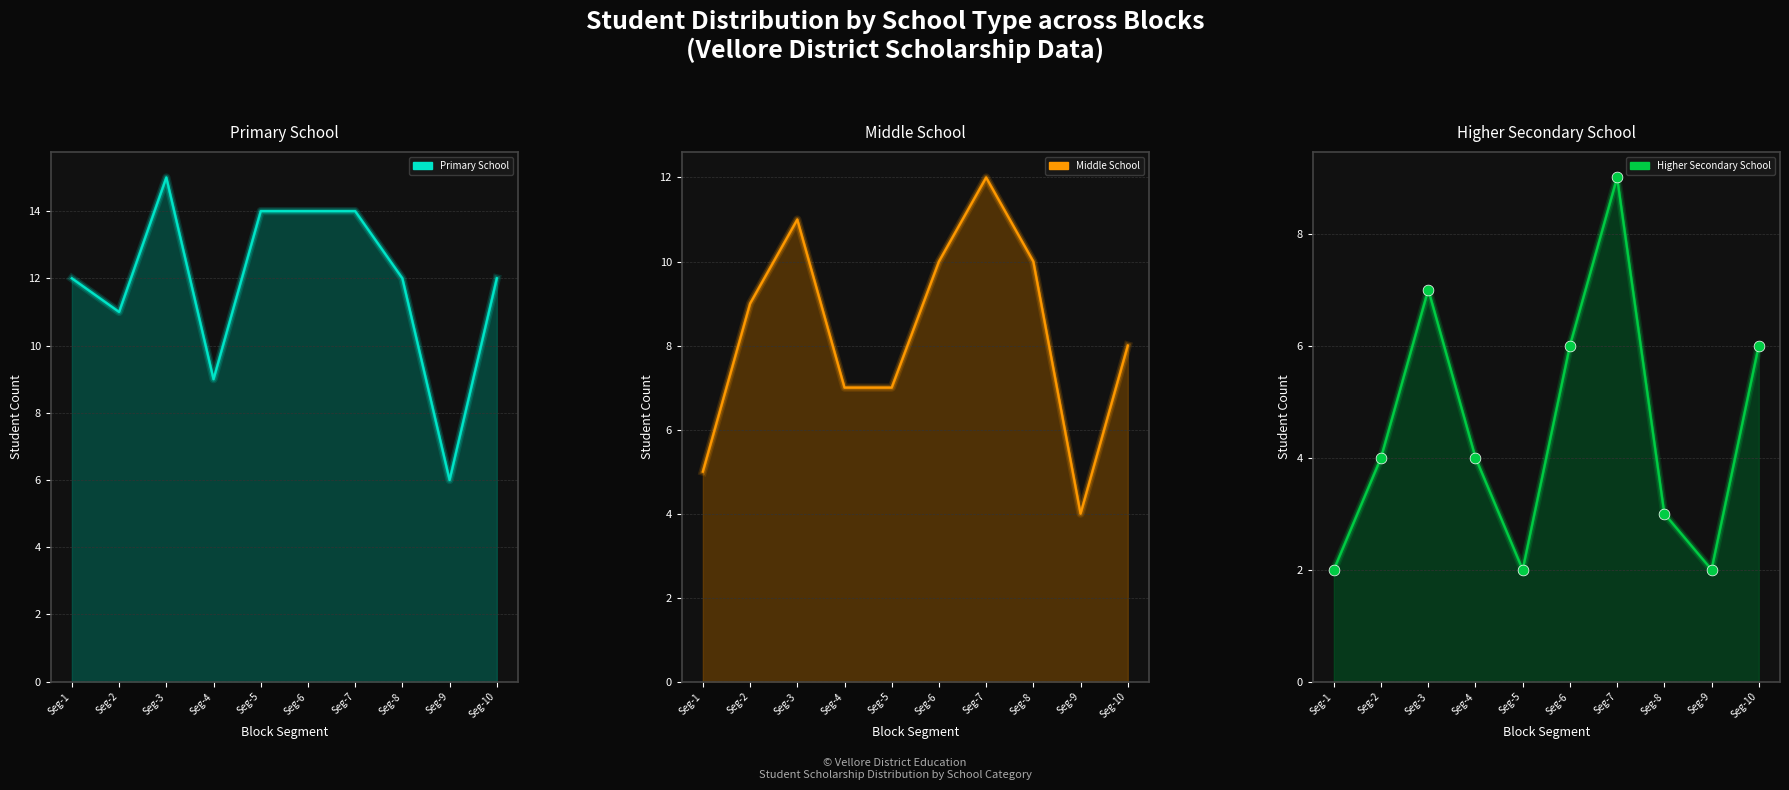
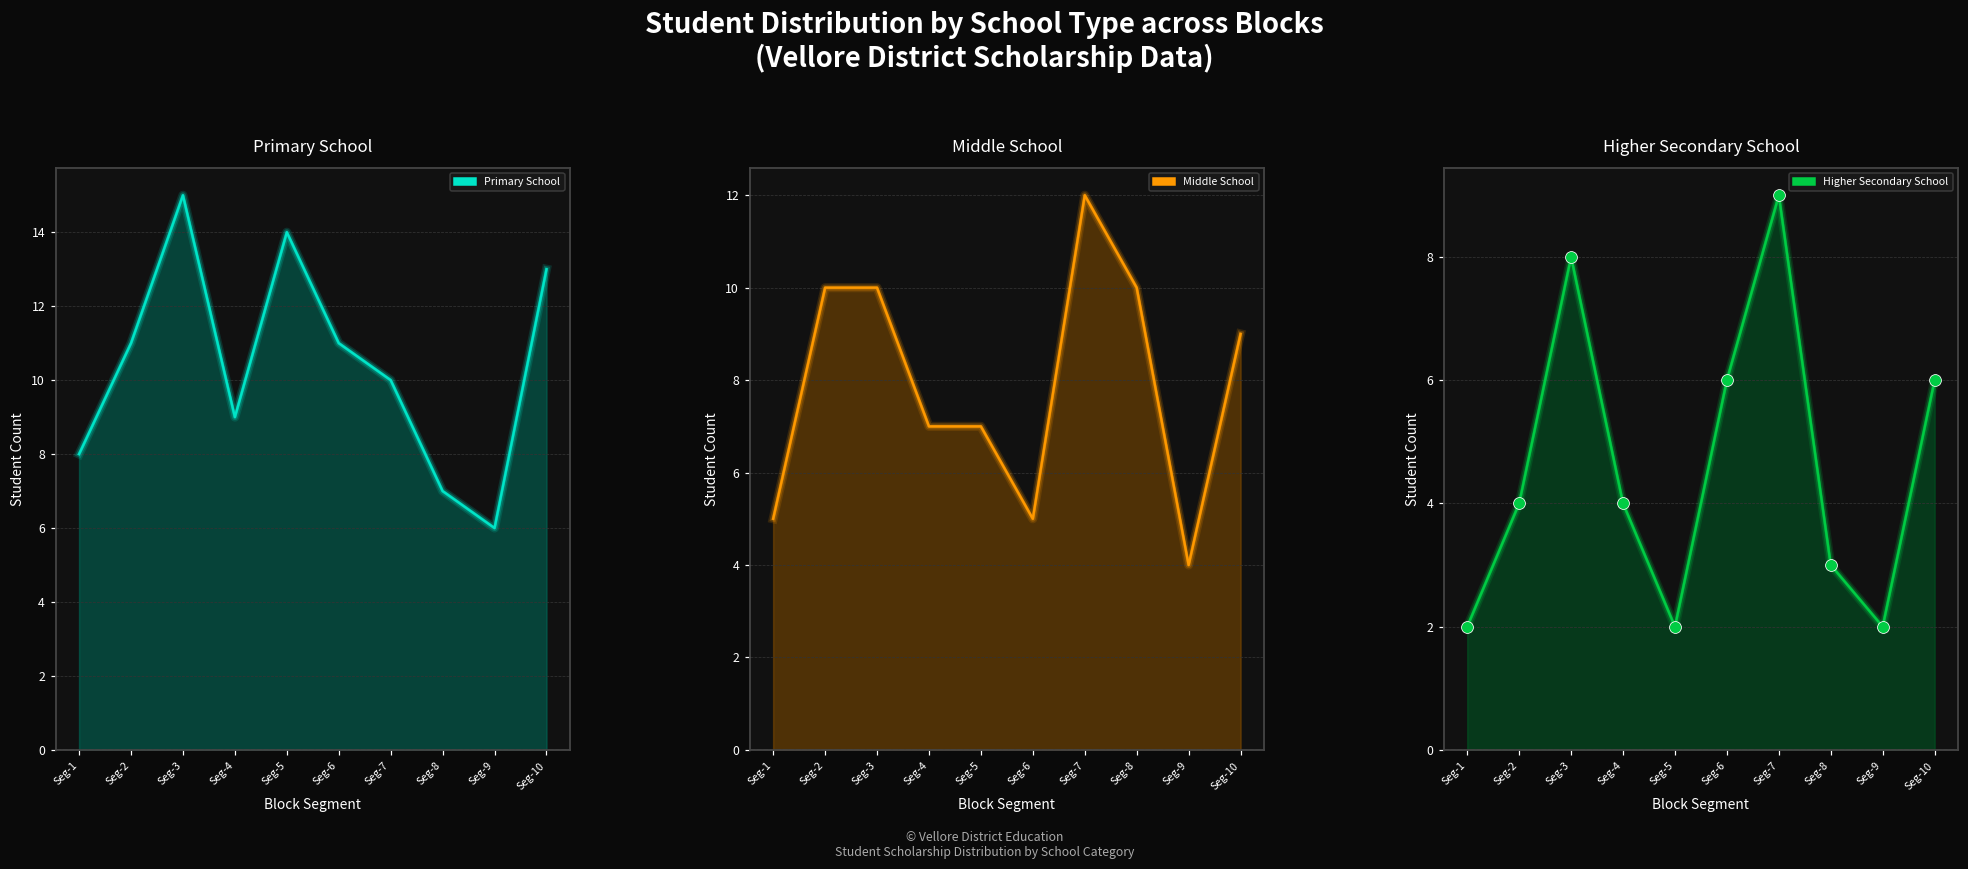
  {
    "Primary School": {
-     "Seg-1": 12,
+     "Seg-1": 8,
      "Seg-2": 11,
      "Seg-3": 15,
      "Seg-4": 9,
      "Seg-5": 14,
-     "Seg-6": 14,
-     "Seg-7": 14,
-     "Seg-8": 12,
+     "Seg-6": 11,
+     "Seg-7": 10,
+     "Seg-8": 7,
      "Seg-9": 6,
-     "Seg-10": 12
+     "Seg-10": 13
    },
    "Middle School": {
      "Seg-1": 5,
-     "Seg-2": 9,
-     "Seg-3": 11,
+     "Seg-2": 10,
+     "Seg-3": 10,
      "Seg-4": 7,
      "Seg-5": 7,
-     "Seg-6": 10,
+     "Seg-6": 5,
      "Seg-7": 12,
      "Seg-8": 10,
      "Seg-9": 4,
-     "Seg-10": 8
+     "Seg-10": 9
    },
    "Higher Secondary School": {
      "Seg-1": 2,
      "Seg-2": 4,
-     "Seg-3": 7,
+     "Seg-3": 8,
      "Seg-4": 4,
      "Seg-5": 2,
      "Seg-6": 6,
      "Seg-7": 9,
      "Seg-8": 3,
      "Seg-9": 2,
      "Seg-10": 6
    }
  }
